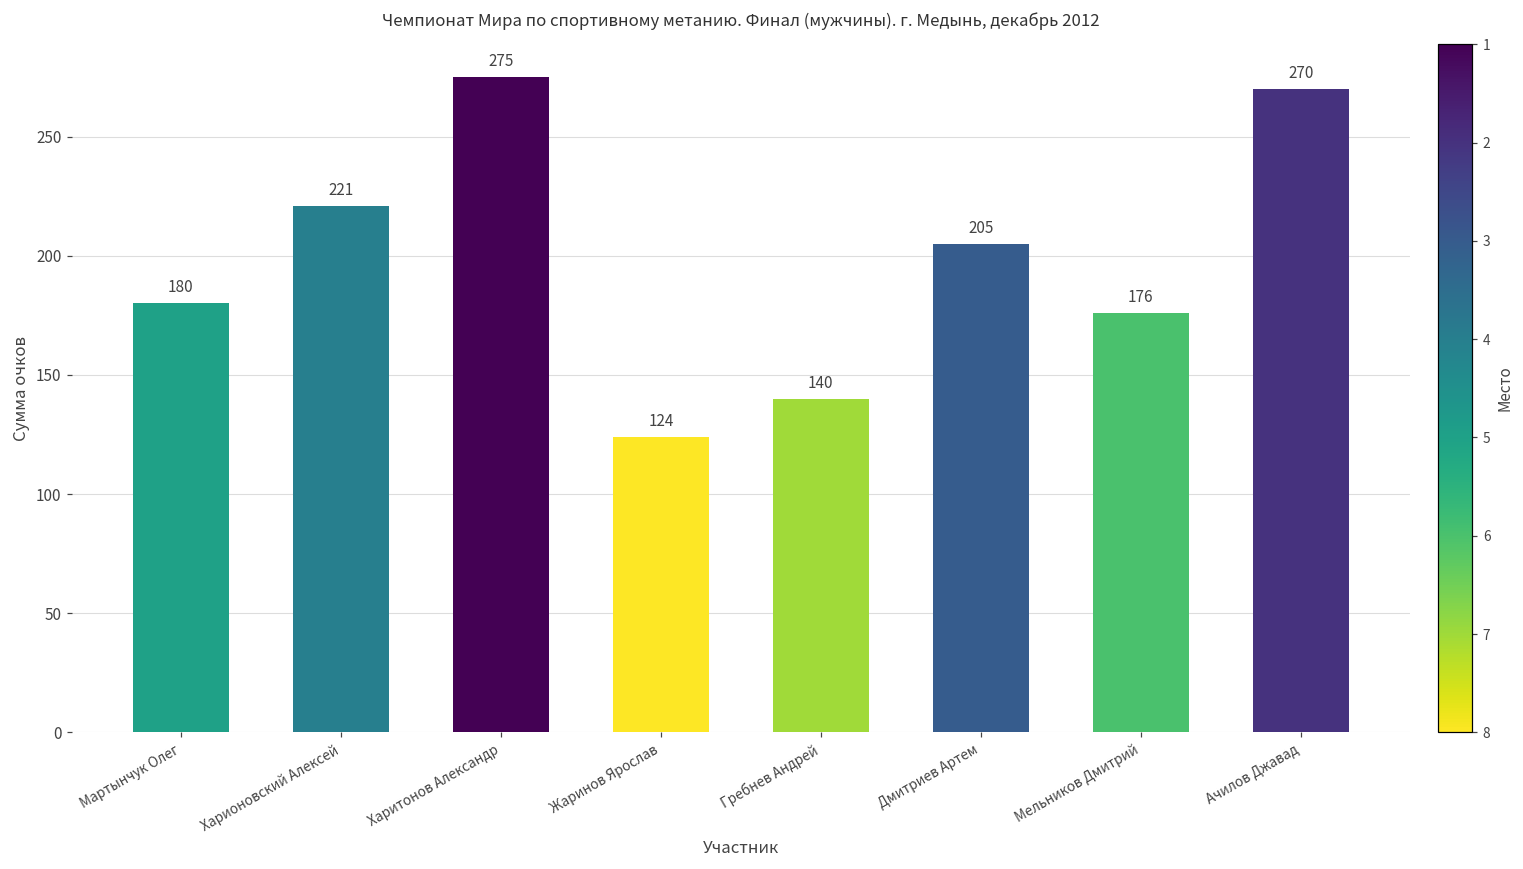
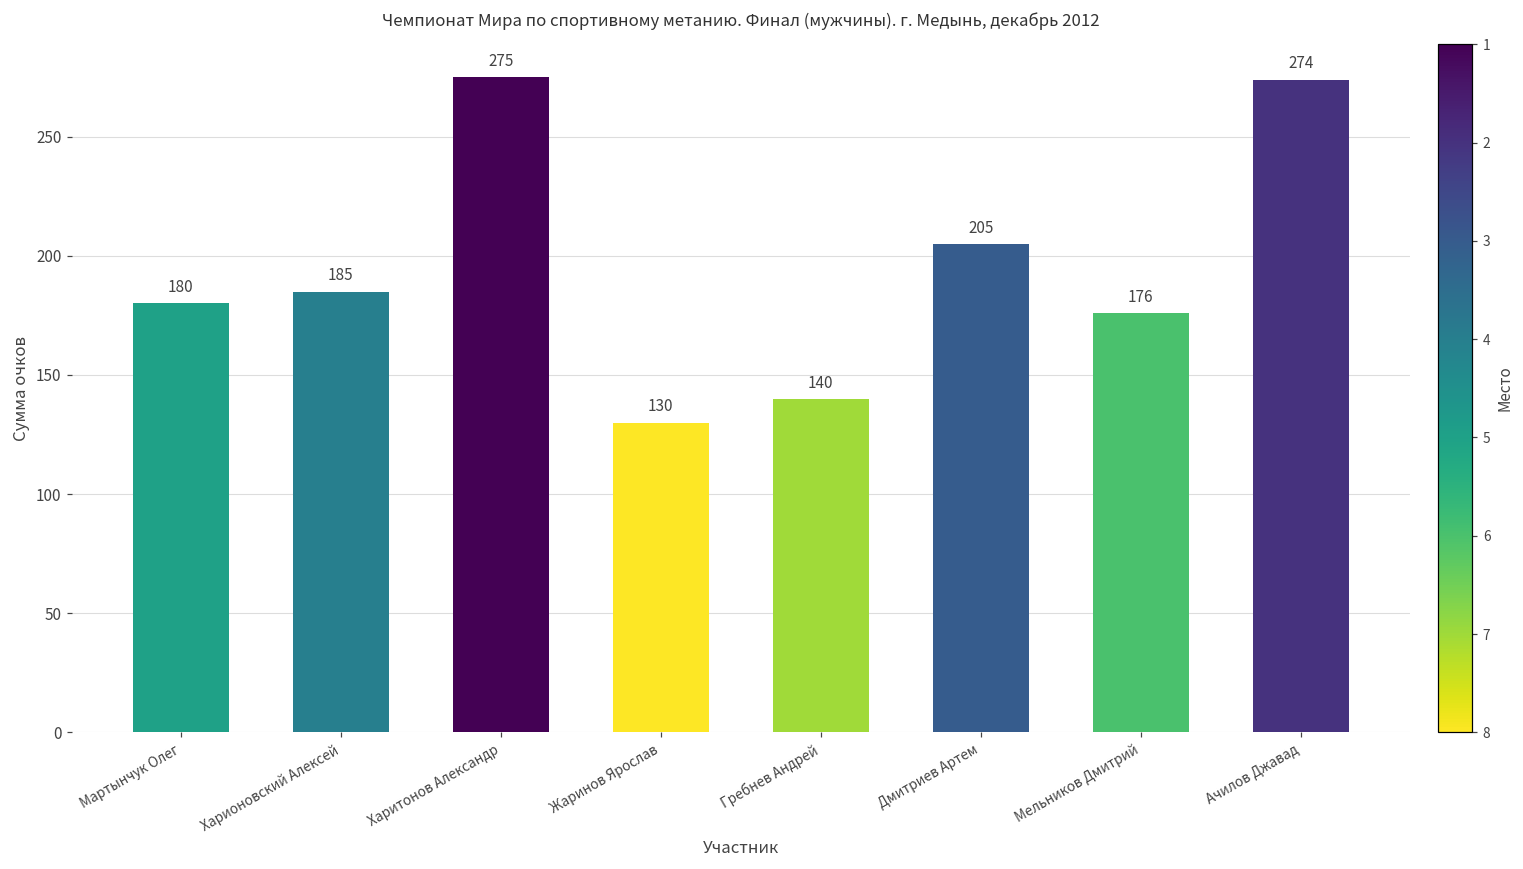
  {
    "Мартынчук Олег": 180,
-   "Харионовский Алексей": 221,
+   "Харионовский Алексей": 185,
    "Харитонов Александр": 275,
-   "Жаринов Ярослав": 124,
+   "Жаринов Ярослав": 130,
    "Гребнев Андрей": 140,
    "Дмитриев Артем": 205,
    "Мельников Дмитрий": 176,
-   "Ачилов Джавад": 270
+   "Ачилов Джавад": 274
  }
